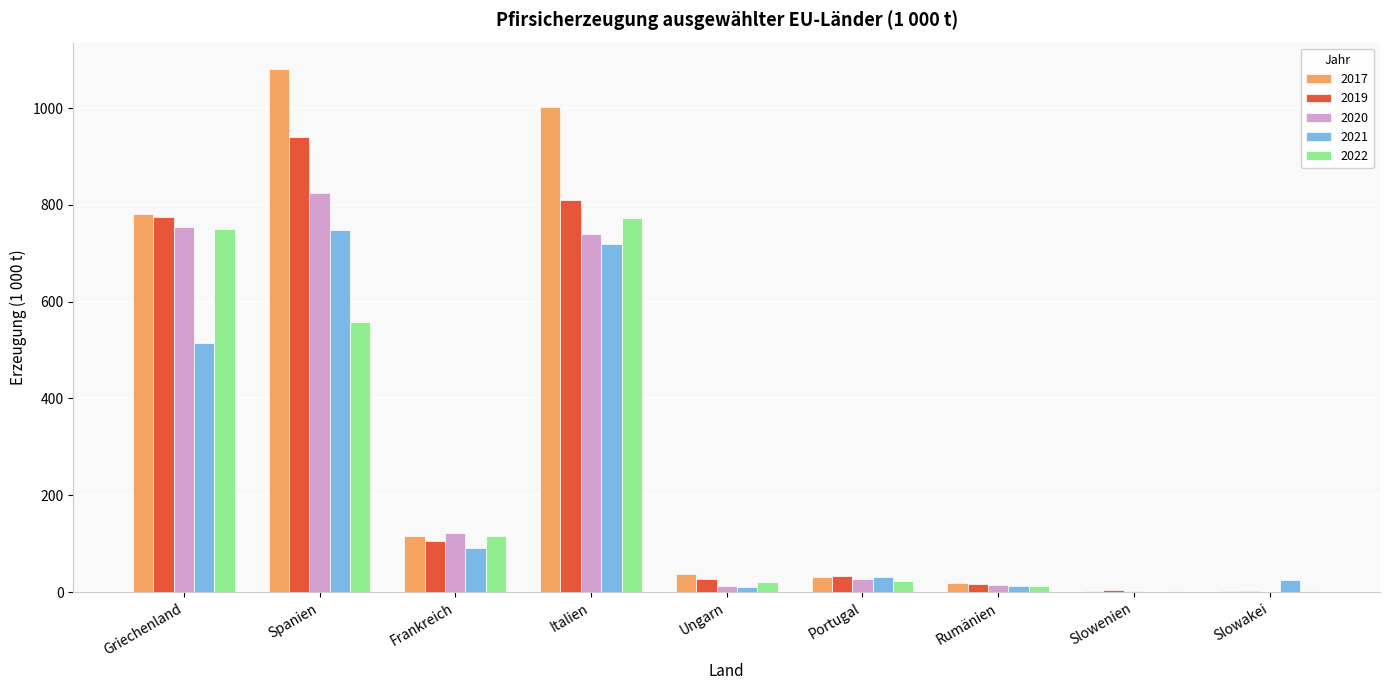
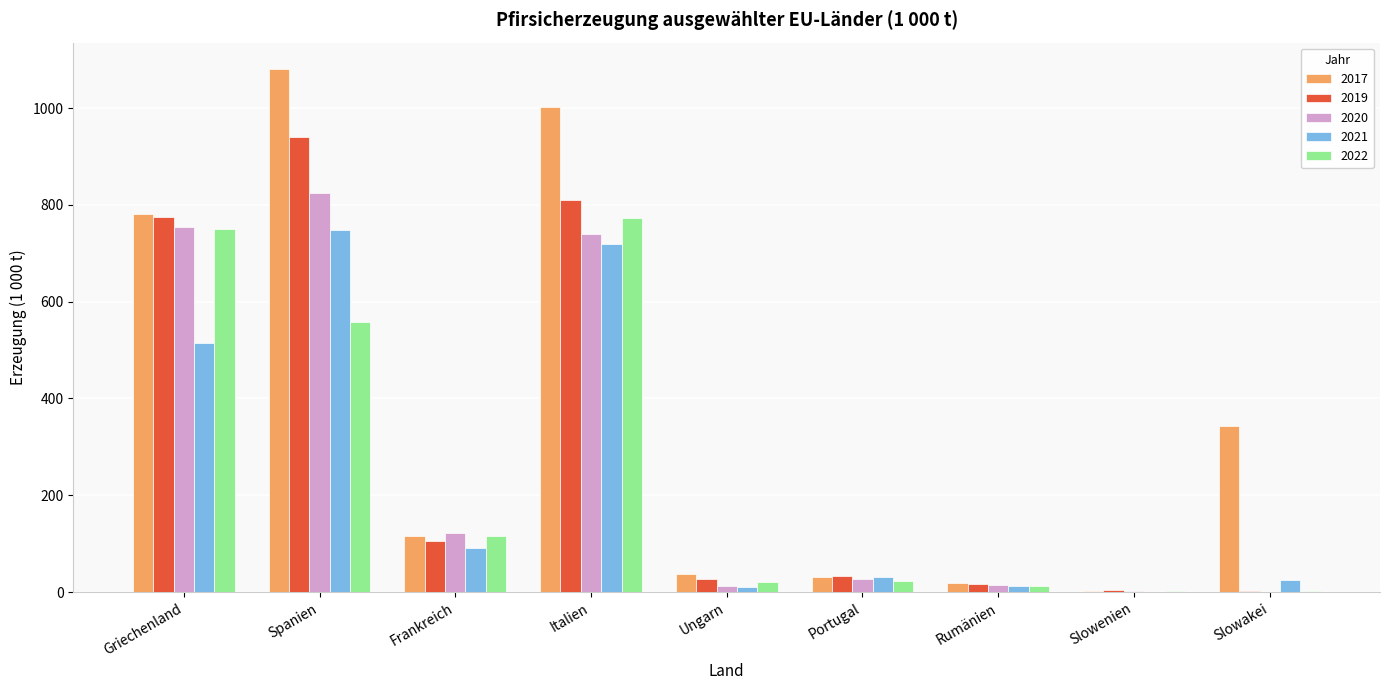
  {
    "2017": {
      "Griechenland": 780,
      "Spanien": 1080,
      "Frankreich": 120,
      "Italien": 1000,
      "Ungarn": 40,
      "Portugal": 30,
      "Rumänien": 20,
-     "Slowakei": 0
+     "Slowakei": 340
    },
    "2019": {
      "Griechenland": 770,
      "Spanien": 940,
      "Frankreich": 110,
      "Italien": 810,
      "Ungarn": 30,
      "Portugal": 30,
      "Rumänien": 20
    },
    "2020": {
      "Griechenland": 750,
      "Spanien": 820,
      "Frankreich": 120,
      "Italien": 740,
      "Ungarn": 10,
      "Portugal": 30,
      "Rumänien": 20
    },
    "2021": {
      "Griechenland": 510,
      "Spanien": 750,
      "Frankreich": 90,
      "Italien": 720,
      "Ungarn": 10,
      "Portugal": 30,
      "Rumänien": 10,
      "Slowakei": 30
    },
    "2022": {
      "Griechenland": 750,
      "Spanien": 560,
      "Frankreich": 120,
      "Italien": 770,
      "Ungarn": 20,
      "Portugal": 20,
      "Rumänien": 10
    }
  }
